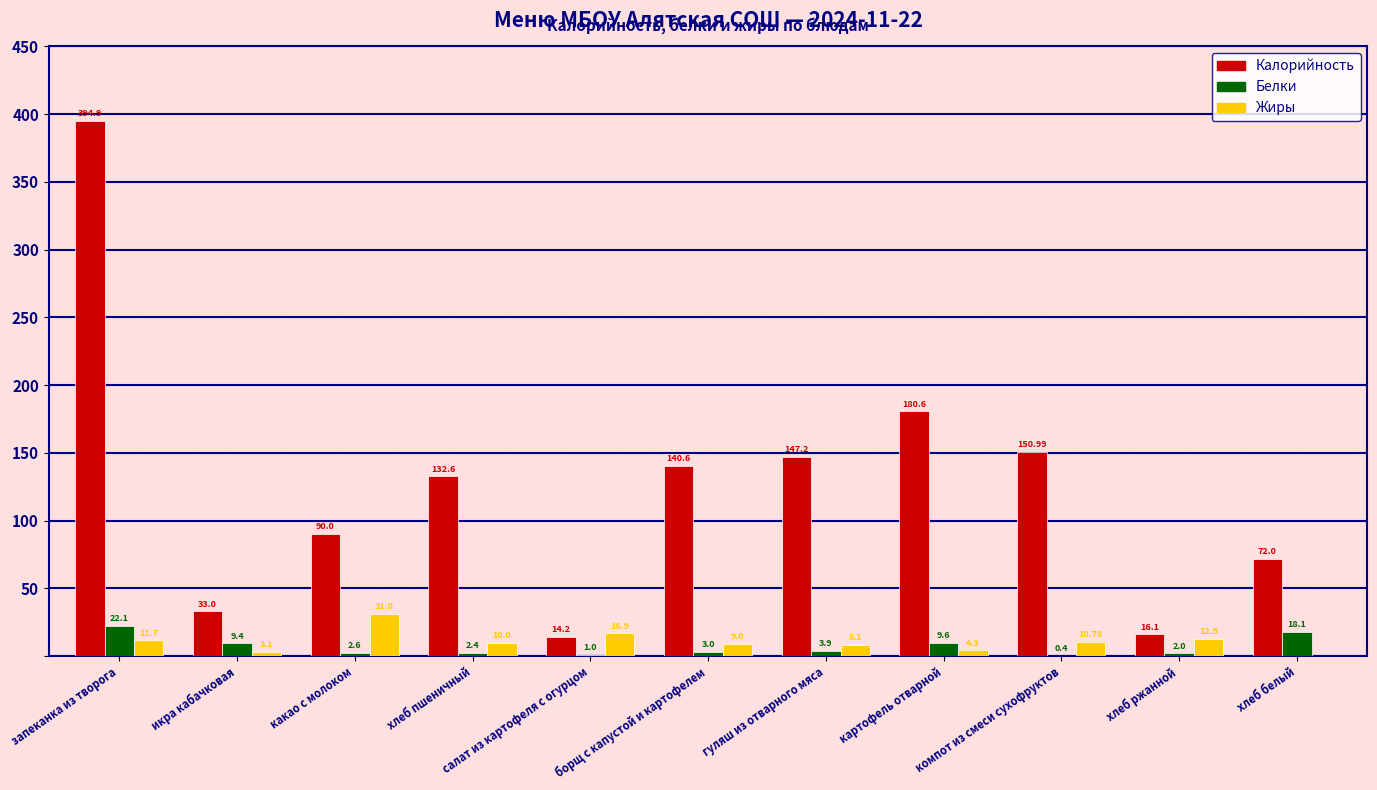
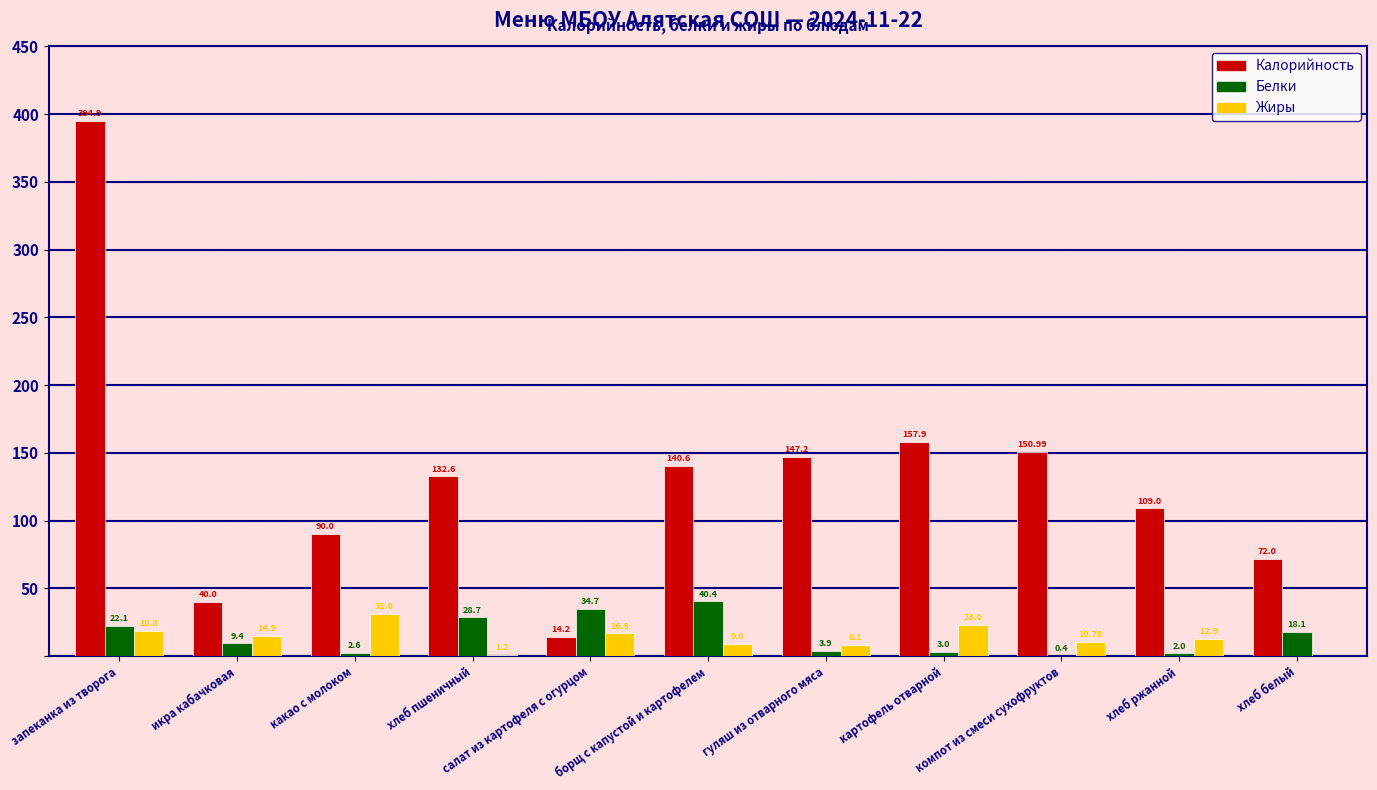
  {
    "Калорийность": {
      "запеканка из творога": 394.9,
-     "икра кабачковая": 33.0,
+     "икра кабачковая": 40.0,
      "какао с молоком": 90.0,
      "хлеб пшеничный": 132.6,
      "салат из картофеля с огурцом": 14.2,
      "борщ с капустой и картофелем": 140.6,
      "гуляш из отварного мяса": 147.2,
-     "картофель отварной": 180.6,
+     "картофель отварной": 157.9,
      "компот из смеси сухофруктов": 150.99,
-     "хлеб ржанной": 16.1,
+     "хлеб ржанной": 109.0,
      "хлеб белый": 72.0
    },
    "Белки": {
      "запеканка из творога": 22.1,
      "икра кабачковая": 9.4,
      "какао с молоком": 2.6,
-     "хлеб пшеничный": 2.4,
-     "салат из картофеля с огурцом": 1.0,
-     "борщ с капустой и картофелем": 3.0,
+     "хлеб пшеничный": 28.7,
+     "салат из картофеля с огурцом": 34.7,
+     "борщ с капустой и картофелем": 40.4,
      "гуляш из отварного мяса": 3.9,
-     "картофель отварной": 9.6,
+     "картофель отварной": 3.0,
      "компот из смеси сухофруктов": 0.4,
      "хлеб ржанной": 2.0,
      "хлеб белый": 18.1
    },
    "Жиры": {
-     "запеканка из творога": 11.7,
-     "икра кабачковая": 3.1,
+     "запеканка из творога": 18.8,
+     "икра кабачковая": 14.9,
      "какао с молоком": 31.0,
-     "хлеб пшеничный": 10.0,
+     "хлеб пшеничный": 1.2,
      "салат из картофеля с огурцом": 16.9,
      "борщ с капустой и картофелем": 9.0,
      "гуляш из отварного мяса": 8.1,
-     "картофель отварной": 4.3,
+     "картофель отварной": 23.0,
      "компот из смеси сухофруктов": 10.78,
      "хлеб ржанной": 12.9
    }
  }
